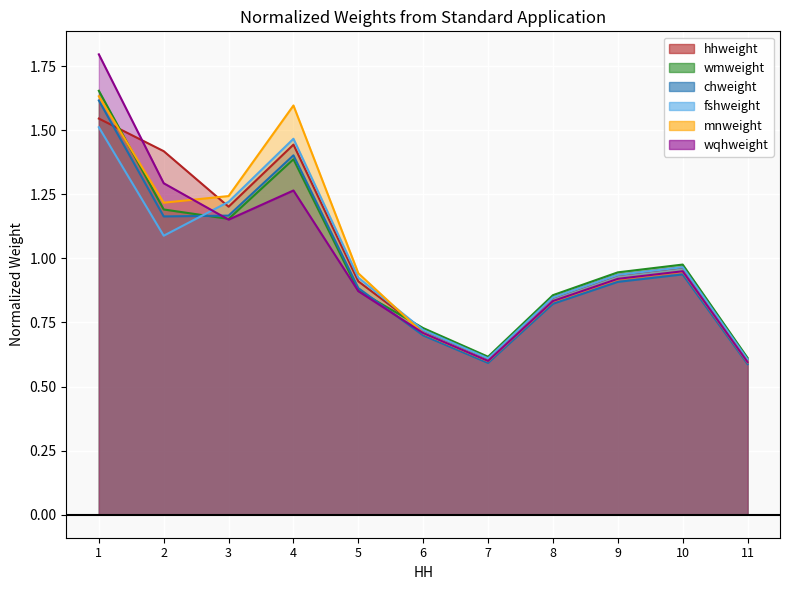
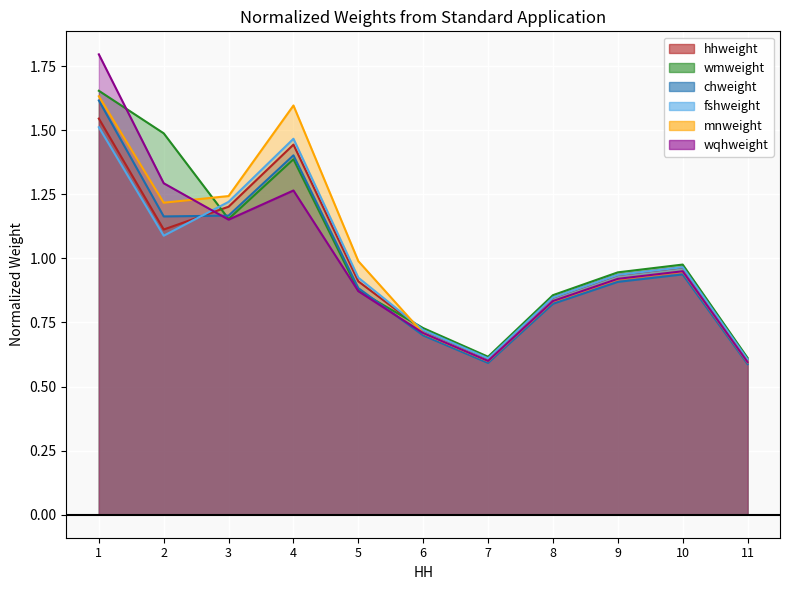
  {
    "hhweight": {
      "1": 1.55,
-     "2": 1.42,
+     "2": 1.11,
      "3": 1.20,
      "4": 1.44,
      "5": 0.91
    },
    "wmweight": {
      "1": 1.65,
-     "2": 1.19,
+     "2": 1.49,
      "4": 1.39,
      "9": 0.95,
      "10": 0.98
    },
    "mnweight": {
      "1": 1.63,
      "2": 1.22,
      "3": 1.24,
      "4": 1.60,
-     "5": 0.94
+     "5": 0.99
    },
    "wqhweight": {
      "1": 1.80,
      "2": 1.29,
      "4": 1.26
    }
  }
